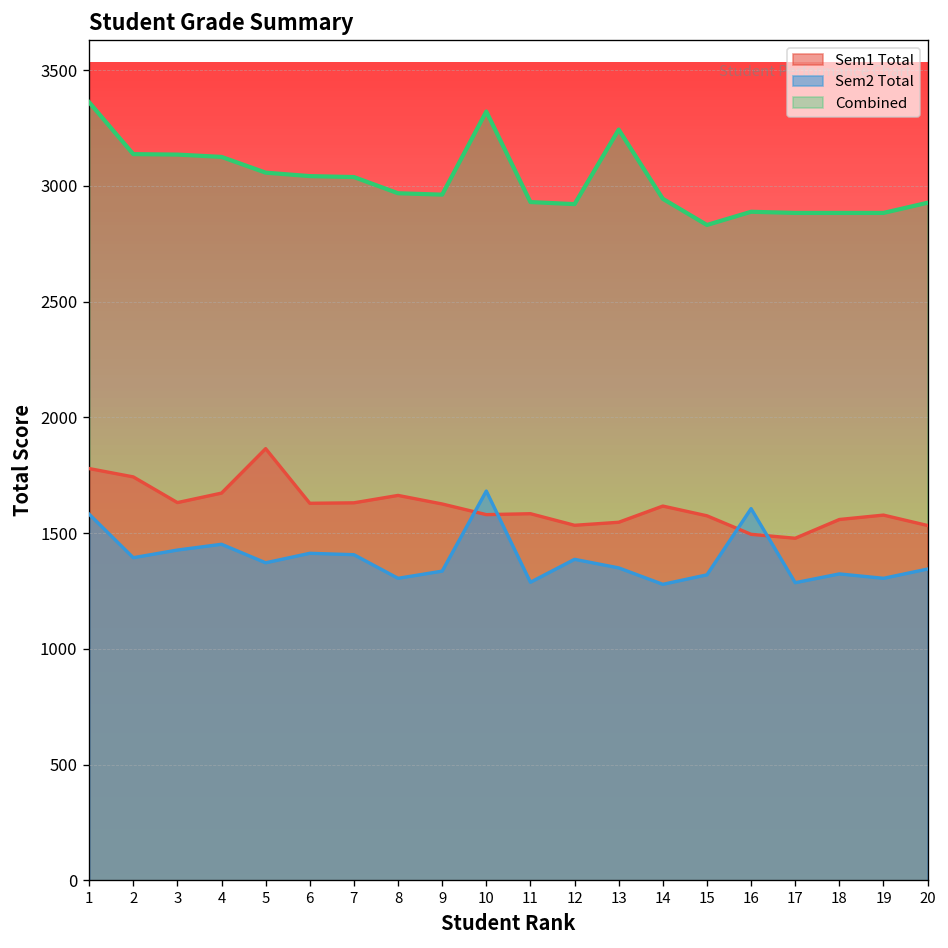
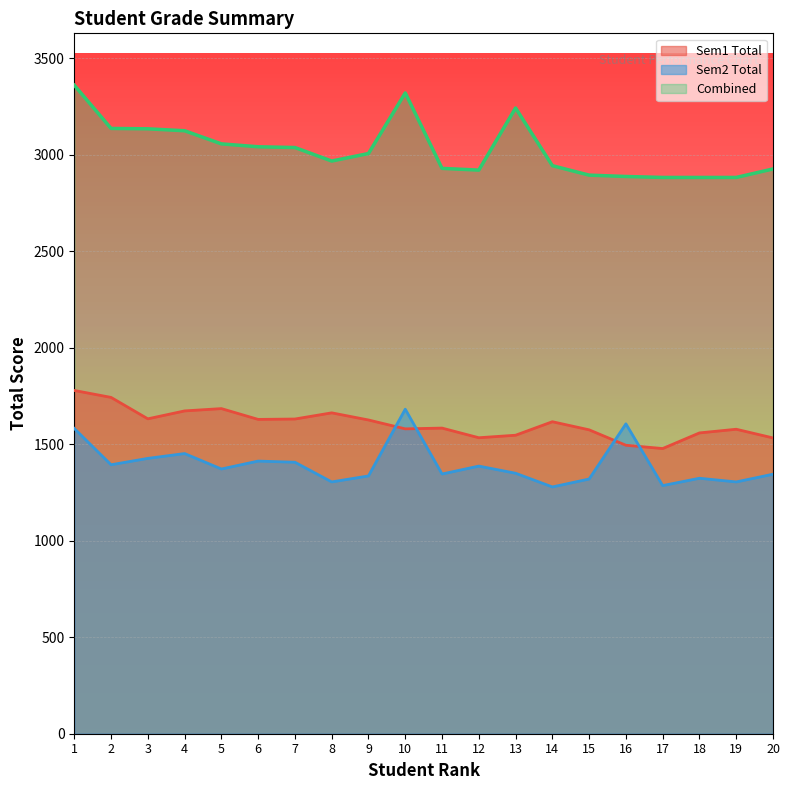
  {
    "Sem1 Total": {
      "1": 1780,
      "2": 1740,
      "3": 1630,
      "4": 1670,
-     "5": 1870,
+     "5": 1690,
      "6": 1630,
      "7": 1630,
      "8": 1660,
      "9": 1630,
      "10": 1580,
      "11": 1580,
      "12": 1530,
      "13": 1550,
      "14": 1620,
      "15": 1580,
      "16": 1500,
      "17": 1480,
      "18": 1560,
      "19": 1580,
      "20": 1530
    },
    "Sem2 Total": {
      "1": 1580,
      "2": 1390,
      "3": 1430,
      "4": 1450,
      "5": 1370,
      "6": 1410,
      "7": 1410,
      "8": 1310,
      "9": 1340,
      "10": 1680,
-     "11": 1290,
+     "11": 1350,
      "12": 1390,
      "13": 1350,
      "14": 1280,
      "15": 1320,
      "16": 1610,
      "17": 1290,
      "18": 1320,
      "19": 1310,
      "20": 1350
    },
    "Combined": {
      "1": 3360,
      "2": 3140,
      "3": 3140,
      "4": 3130,
      "5": 3060,
      "6": 3040,
      "7": 3040,
      "8": 2970,
-     "9": 2960,
+     "9": 3010,
      "10": 3320,
      "11": 2930,
      "12": 2920,
      "13": 3240,
      "14": 2940,
-     "15": 2830,
+     "15": 2900,
      "16": 2890,
      "17": 2880,
      "18": 2880,
      "19": 2880,
      "20": 2930
    }
  }
